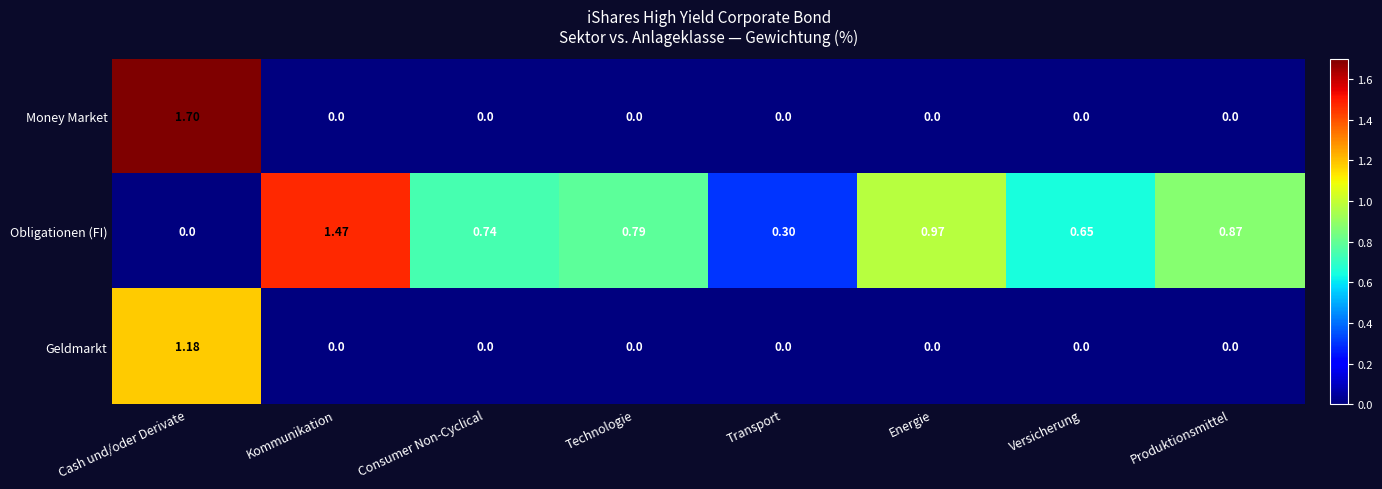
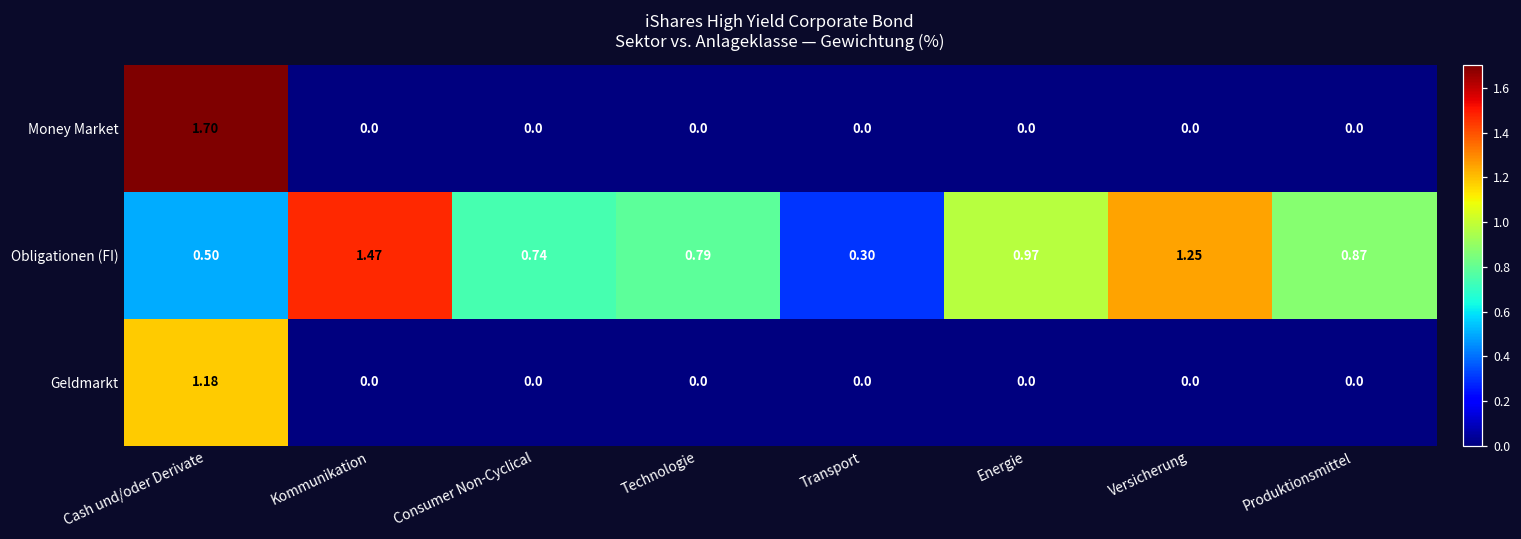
  {
    "Money Market": {
      "Cash und/oder Derivate": 1.70,
      "Kommunikation": 0.0,
      "Consumer Non-Cyclical": 0.0,
      "Technologie": 0.0,
      "Transport": 0.0,
      "Energie": 0.0,
      "Versicherung": 0.0,
      "Produktionsmittel": 0.0
    },
    "Obligationen (FI)": {
-     "Cash und/oder Derivate": 0.0,
+     "Cash und/oder Derivate": 0.50,
      "Kommunikation": 1.47,
      "Consumer Non-Cyclical": 0.74,
      "Technologie": 0.79,
      "Transport": 0.30,
      "Energie": 0.97,
-     "Versicherung": 0.65,
+     "Versicherung": 1.25,
      "Produktionsmittel": 0.87
    },
    "Geldmarkt": {
      "Cash und/oder Derivate": 1.18,
      "Kommunikation": 0.0,
      "Consumer Non-Cyclical": 0.0,
      "Technologie": 0.0,
      "Transport": 0.0,
      "Energie": 0.0,
      "Versicherung": 0.0,
      "Produktionsmittel": 0.0
    }
  }
